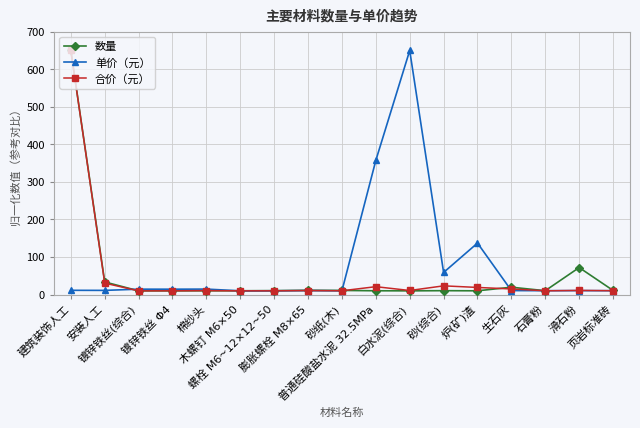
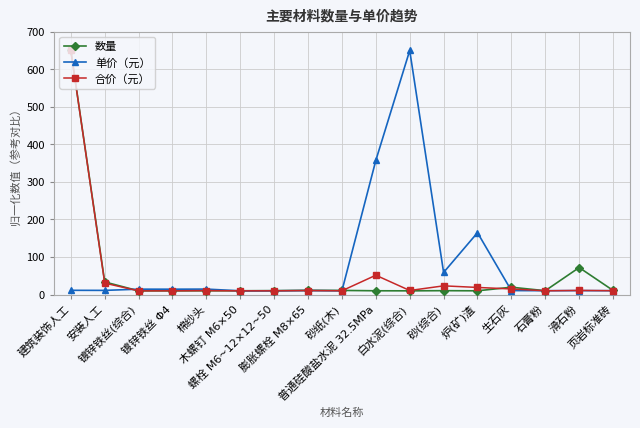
  {
    "数量": {
      "普通硅酸盐水泥 32.5MPa": 10,
      "砂(综合)": 10,
      "炉(矿)渣": 10,
      "滑石粉": 70
    },
    "单价（元）": {
      "建筑装饰人工": 10,
      "安装人工": 10,
      "普通硅酸盐水泥 32.5MPa": 360,
      "白水泥(综合)": 650,
      "砂(综合)": 60,
-     "炉(矿)渣": 140
+     "炉(矿)渣": 160
    },
    "合价（元）": {
-     "普通硅酸盐水泥 32.5MPa": 20,
+     "普通硅酸盐水泥 32.5MPa": 50,
      "砂(综合)": 20,
      "炉(矿)渣": 20
    }
  }
